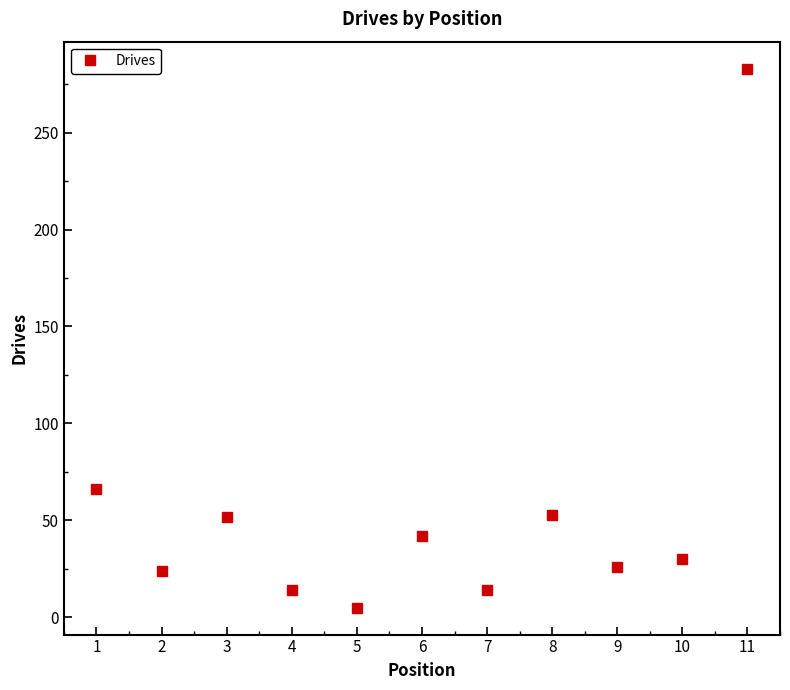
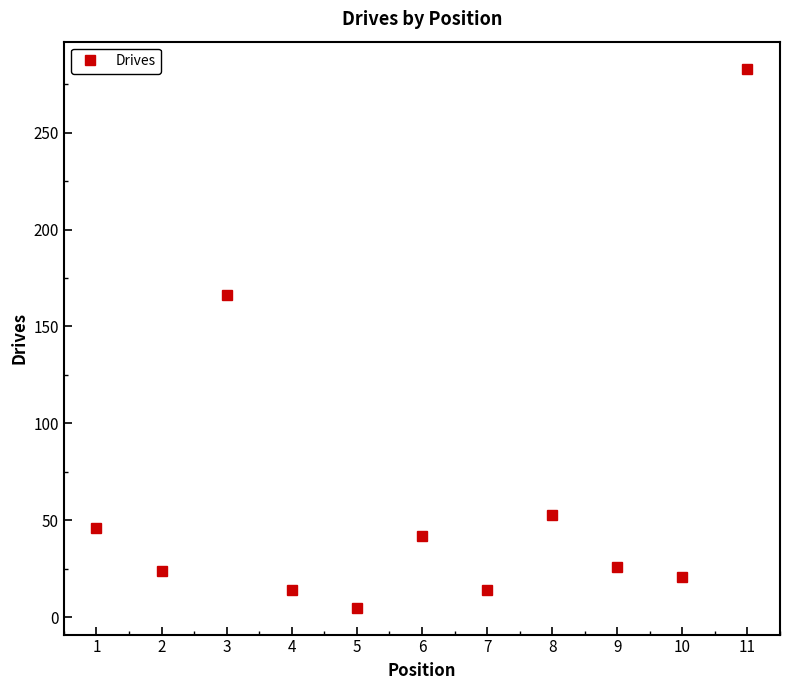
  {
-   "1": 66,
+   "1": 46,
    "2": 24,
-   "3": 52,
+   "3": 166,
    "4": 14,
    "5": 5,
    "6": 42,
    "7": 14,
    "8": 53,
    "9": 26,
-   "10": 30,
+   "10": 21,
    "11": 283
  }
